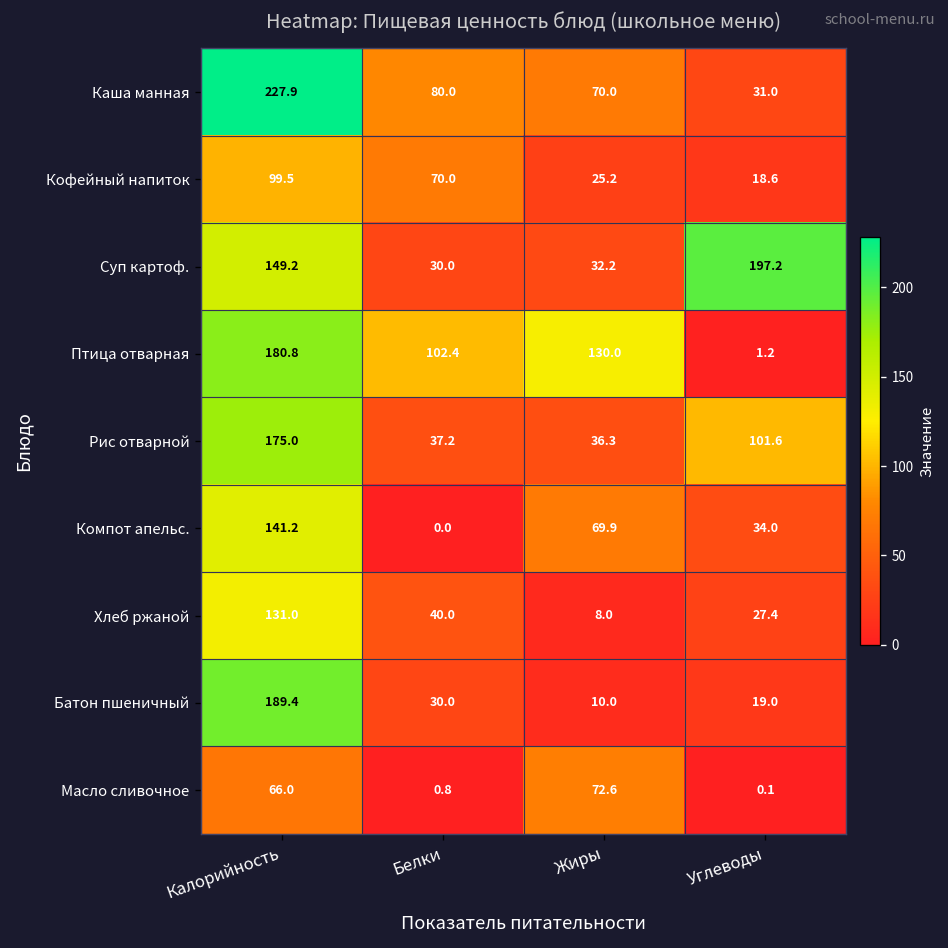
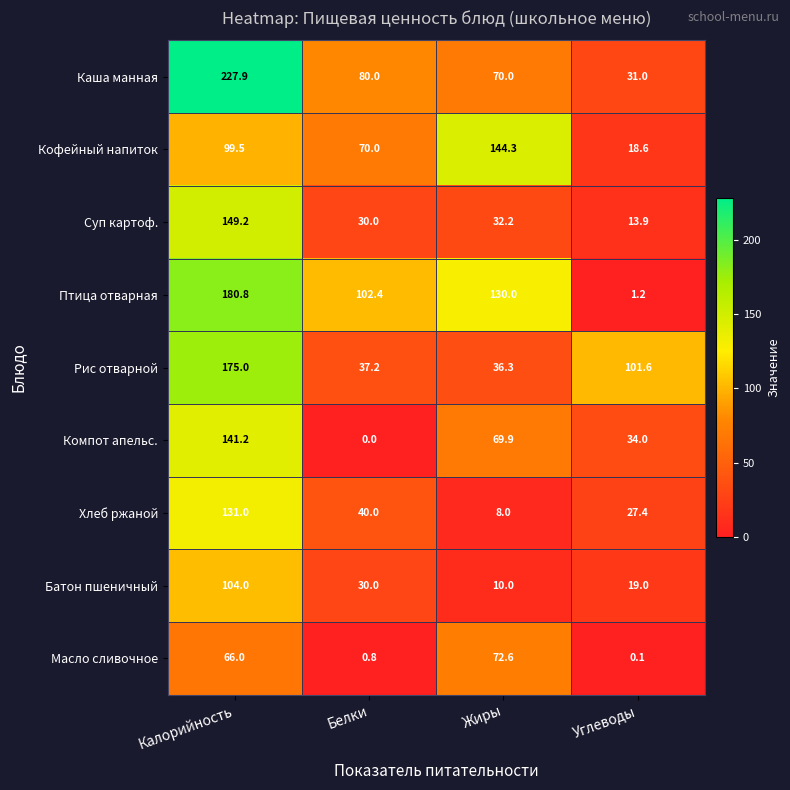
  {
    "Каша манная": {
      "Калорийность": 227.9,
      "Белки": 80.0,
      "Жиры": 70.0,
      "Углеводы": 31.0
    },
    "Кофейный напиток": {
      "Калорийность": 99.5,
      "Белки": 70.0,
-     "Жиры": 25.2,
+     "Жиры": 144.3,
      "Углеводы": 18.6
    },
    "Суп картоф.": {
      "Калорийность": 149.2,
      "Белки": 30.0,
      "Жиры": 32.2,
-     "Углеводы": 197.2
+     "Углеводы": 13.9
    },
    "Птица отварная": {
      "Калорийность": 180.8,
      "Белки": 102.4,
      "Жиры": 130.0,
      "Углеводы": 1.2
    },
    "Рис отварной": {
      "Калорийность": 175.0,
      "Белки": 37.2,
      "Жиры": 36.3,
      "Углеводы": 101.6
    },
    "Компот апельс.": {
      "Калорийность": 141.2,
      "Белки": 0.0,
      "Жиры": 69.9,
      "Углеводы": 34.0
    },
    "Хлеб ржаной": {
      "Калорийность": 131.0,
      "Белки": 40.0,
      "Жиры": 8.0,
      "Углеводы": 27.4
    },
    "Батон пшеничный": {
-     "Калорийность": 189.4,
+     "Калорийность": 104.0,
      "Белки": 30.0,
      "Жиры": 10.0,
      "Углеводы": 19.0
    },
    "Масло сливочное": {
      "Калорийность": 66.0,
      "Белки": 0.8,
      "Жиры": 72.6,
      "Углеводы": 0.1
    }
  }
